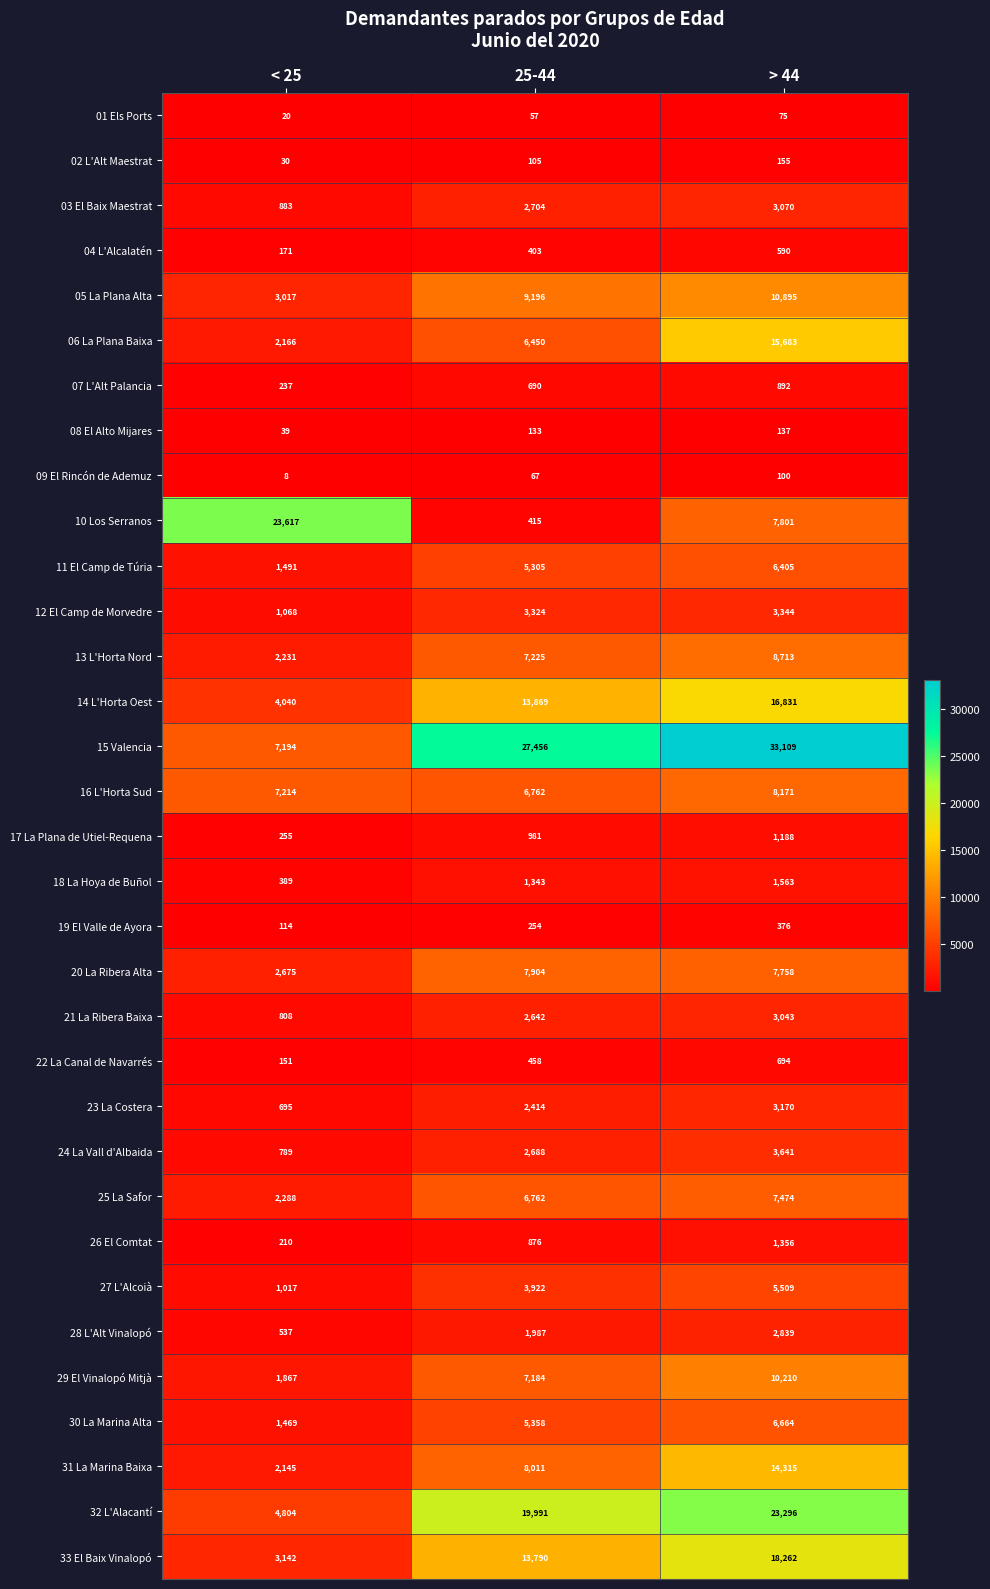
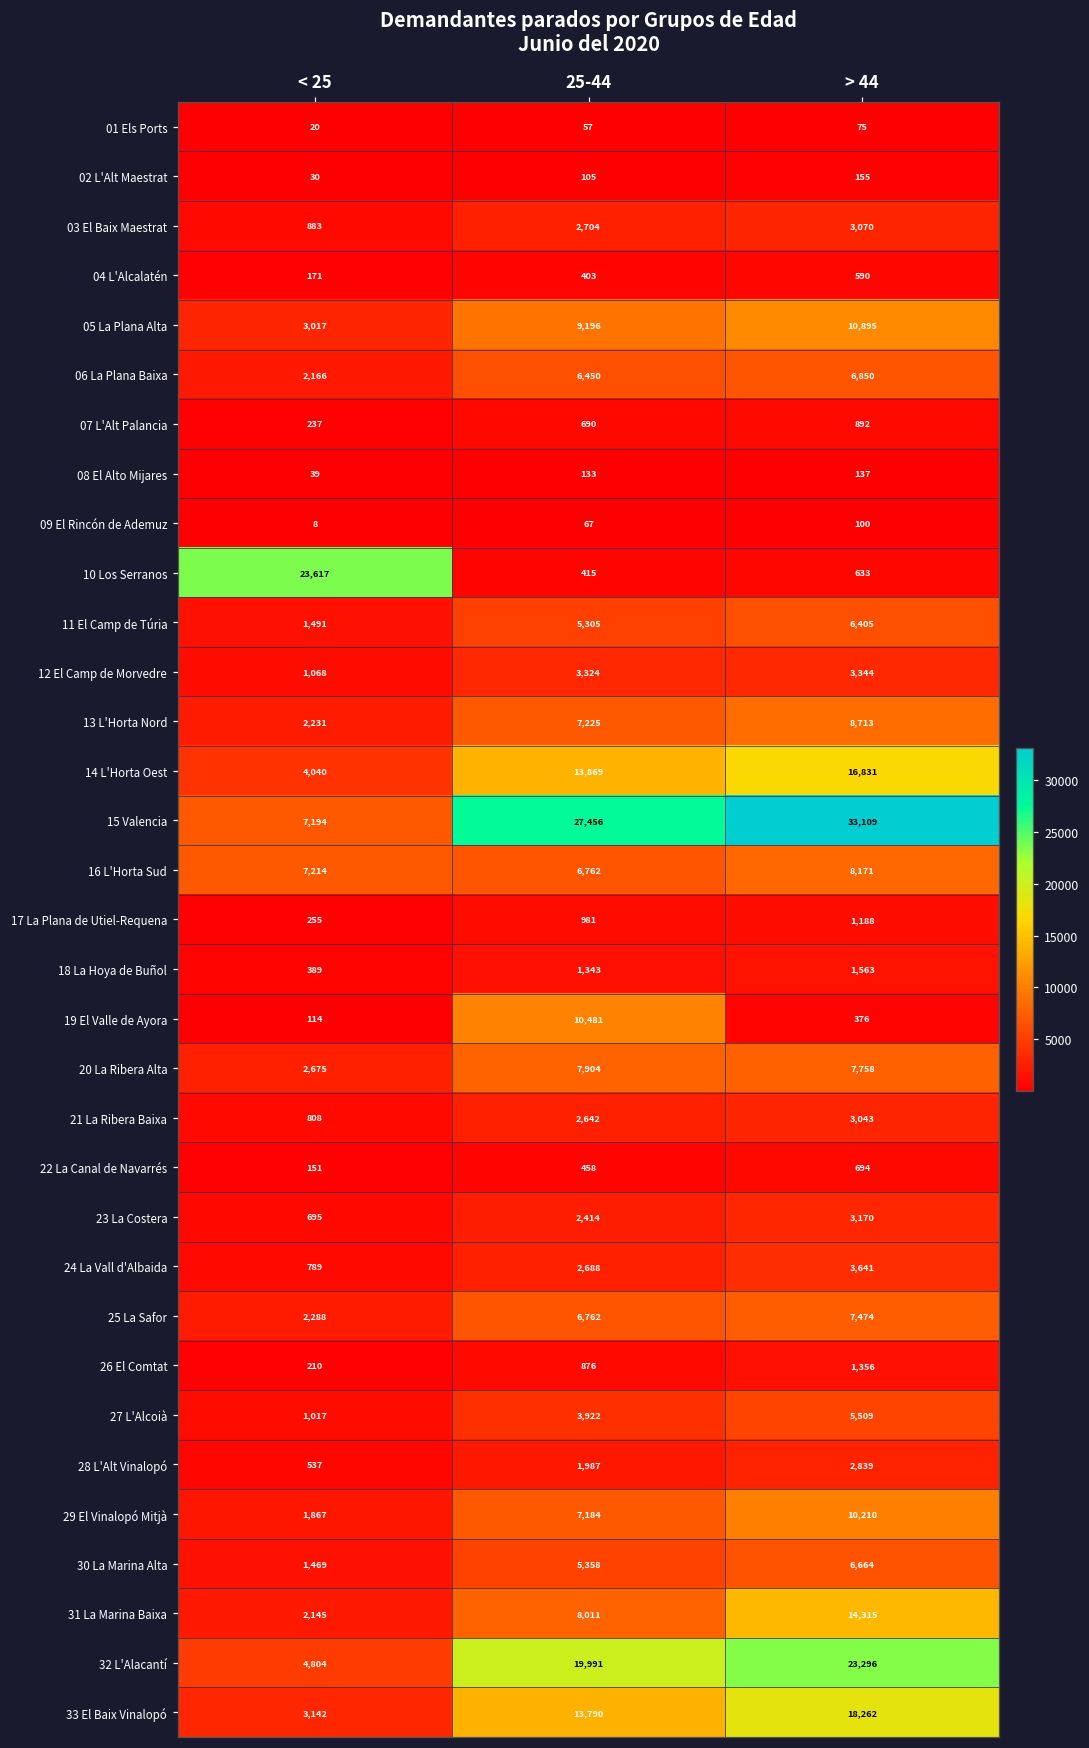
  {
    "01 Els Ports": {
      "< 25": "20",
      "25-44": "57",
      "> 44": "75"
    },
    "02 L'Alt Maestrat": {
      "< 25": "30",
      "25-44": "105",
      "> 44": "155"
    },
    "03 El Baix Maestrat": {
      "< 25": "883",
      "25-44": "2,704",
      "> 44": "3,070"
    },
    "04 L'Alcalatén": {
      "< 25": "171",
      "25-44": "403",
      "> 44": "590"
    },
    "05 La Plana Alta": {
      "< 25": "3,017",
      "25-44": "9,196",
      "> 44": "10,895"
    },
    "06 La Plana Baixa": {
      "< 25": "2,166",
      "25-44": "6,450",
-     "> 44": "15,683"
+     "> 44": "6,850"
    },
    "07 L'Alt Palancia": {
      "< 25": "237",
      "25-44": "690",
      "> 44": "892"
    },
    "08 El Alto Mijares": {
      "< 25": "39",
      "25-44": "133",
      "> 44": "137"
    },
    "09 El Rincón de Ademuz": {
      "< 25": "8",
      "25-44": "67",
      "> 44": "100"
    },
    "10 Los Serranos": {
      "< 25": "23,617",
      "25-44": "415",
-     "> 44": "7,801"
+     "> 44": "633"
    },
    "11 El Camp de Túria": {
      "< 25": "1,491",
      "25-44": "5,305",
      "> 44": "6,405"
    },
    "12 El Camp de Morvedre": {
      "< 25": "1,068",
      "25-44": "3,324",
      "> 44": "3,344"
    },
    "13 L'Horta Nord": {
      "< 25": "2,231",
      "25-44": "7,225",
      "> 44": "8,713"
    },
    "14 L'Horta Oest": {
      "< 25": "4,040",
      "25-44": "13,869",
      "> 44": "16,831"
    },
    "15 Valencia": {
      "< 25": "7,194",
      "25-44": "27,456",
      "> 44": "33,109"
    },
    "16 L'Horta Sud": {
      "< 25": "7,214",
      "25-44": "6,762",
      "> 44": "8,171"
    },
    "17 La Plana de Utiel-Requena": {
      "< 25": "255",
      "25-44": "981",
      "> 44": "1,188"
    },
    "18 La Hoya de Buñol": {
      "< 25": "389",
      "25-44": "1,343",
      "> 44": "1,563"
    },
    "19 El Valle de Ayora": {
      "< 25": "114",
-     "25-44": "254",
+     "25-44": "10,481",
      "> 44": "376"
    },
    "20 La Ribera Alta": {
      "< 25": "2,675",
      "25-44": "7,904",
      "> 44": "7,758"
    },
    "21 La Ribera Baixa": {
      "< 25": "808",
      "25-44": "2,642",
      "> 44": "3,043"
    },
    "22 La Canal de Navarrés": {
      "< 25": "151",
      "25-44": "458",
      "> 44": "694"
    },
    "23 La Costera": {
      "< 25": "695",
      "25-44": "2,414",
      "> 44": "3,170"
    },
    "24 La Vall d'Albaida": {
      "< 25": "789",
      "25-44": "2,688",
      "> 44": "3,641"
    },
    "25 La Safor": {
      "< 25": "2,288",
      "25-44": "6,762",
      "> 44": "7,474"
    },
    "26 El Comtat": {
      "< 25": "210",
      "25-44": "876",
      "> 44": "1,356"
    },
    "27 L'Alcoià": {
      "< 25": "1,017",
      "25-44": "3,922",
      "> 44": "5,509"
    },
    "28 L'Alt Vinalopó": {
      "< 25": "537",
      "25-44": "1,987",
      "> 44": "2,839"
    },
    "29 El Vinalopó Mitjà": {
      "< 25": "1,867",
      "25-44": "7,184",
      "> 44": "10,210"
    },
    "30 La Marina Alta": {
      "< 25": "1,469",
      "25-44": "5,358",
      "> 44": "6,664"
    },
    "31 La Marina Baixa": {
      "< 25": "2,145",
      "25-44": "8,011",
      "> 44": "14,315"
    },
    "32 L'Alacantí": {
      "< 25": "4,804",
      "25-44": "19,991",
      "> 44": "23,296"
    },
    "33 El Baix Vinalopó": {
      "< 25": "3,142",
      "25-44": "13,790",
      "> 44": "18,262"
    }
  }
